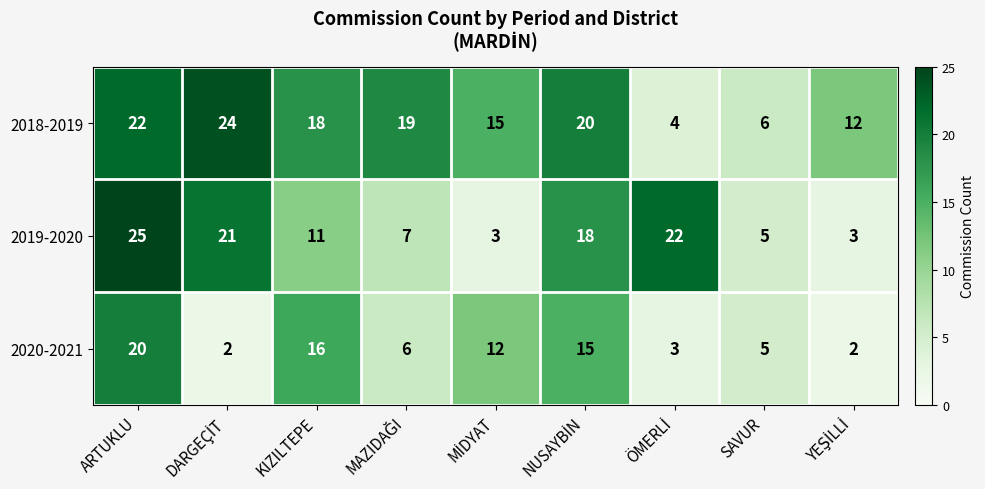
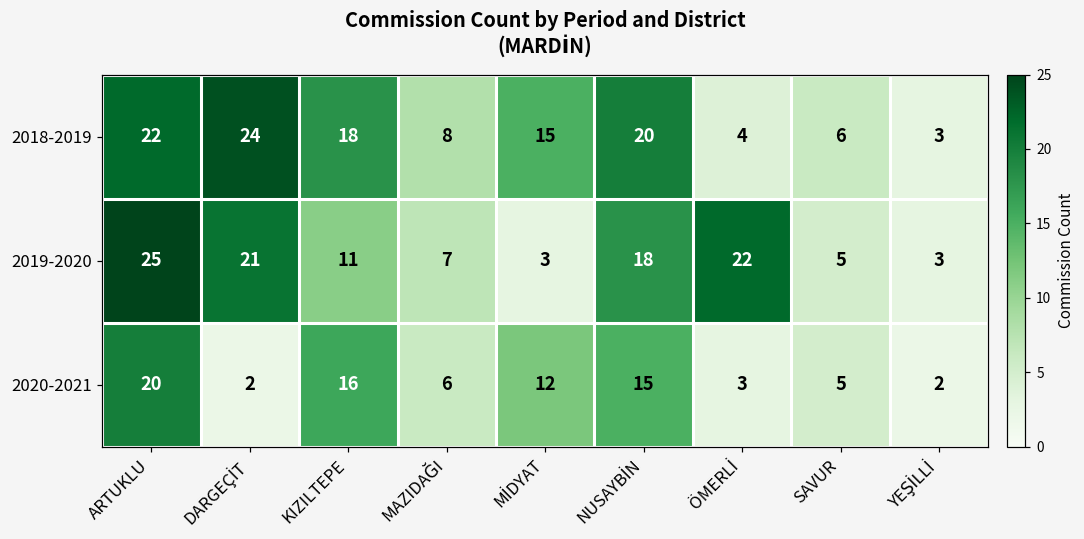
  {
    "2018-2019": {
      "ARTUKLU": 22,
      "DARGEÇİT": 24,
      "KIZILTEPE": 18,
-     "MAZIDAĞI": 19,
+     "MAZIDAĞI": 8,
      "MİDYAT": 15,
      "NUSAYBİN": 20,
      "ÖMERLİ": 4,
      "SAVUR": 6,
-     "YEŞİLLİ": 12
+     "YEŞİLLİ": 3
    },
    "2019-2020": {
      "ARTUKLU": 25,
      "DARGEÇİT": 21,
      "KIZILTEPE": 11,
      "MAZIDAĞI": 7,
      "MİDYAT": 3,
      "NUSAYBİN": 18,
      "ÖMERLİ": 22,
      "SAVUR": 5,
      "YEŞİLLİ": 3
    },
    "2020-2021": {
      "ARTUKLU": 20,
      "DARGEÇİT": 2,
      "KIZILTEPE": 16,
      "MAZIDAĞI": 6,
      "MİDYAT": 12,
      "NUSAYBİN": 15,
      "ÖMERLİ": 3,
      "SAVUR": 5,
      "YEŞİLLİ": 2
    }
  }
